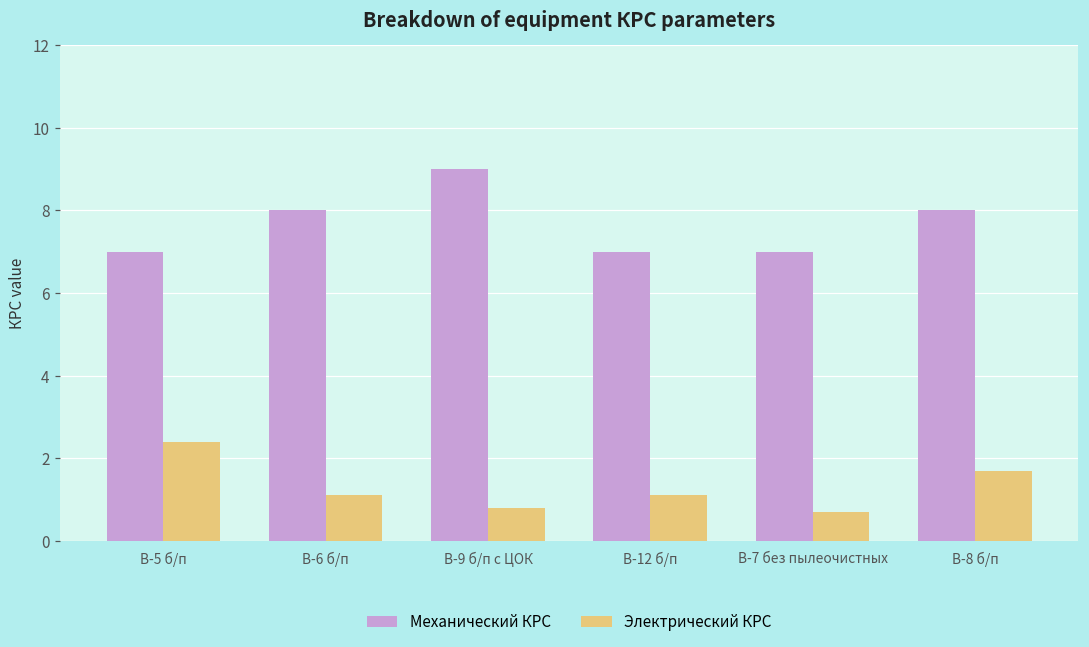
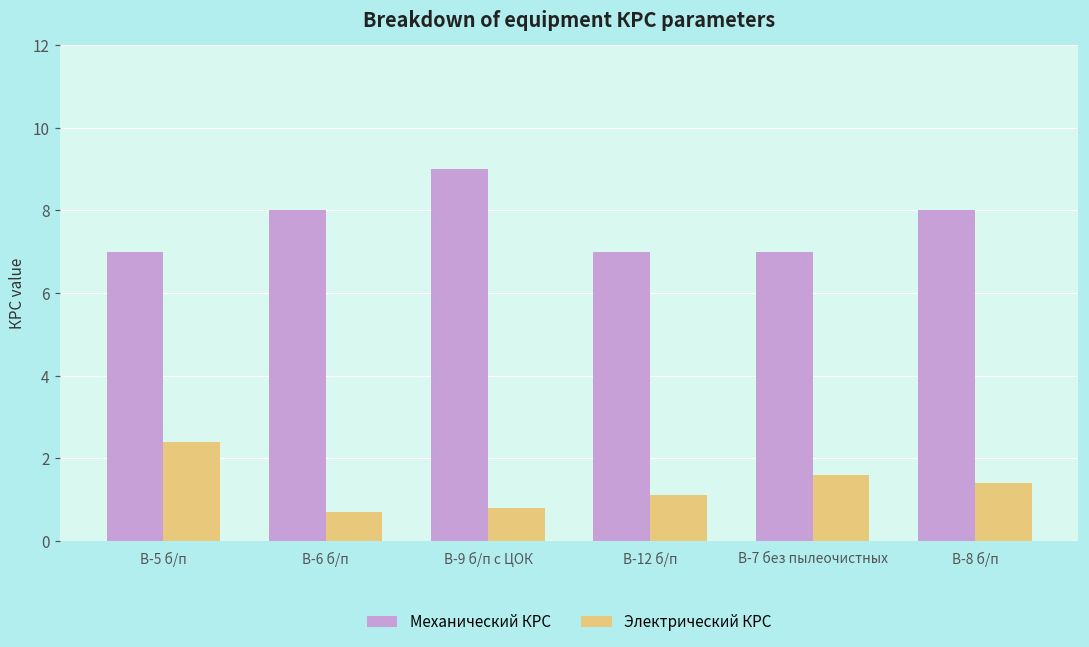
  {
    "Механический КРС": {
      "В-5 б/п": 7.0,
      "В-6 б/п": 8.0,
      "В-9 б/п с ЦОК": 9.0,
      "В-12 б/п": 7.0,
      "В-7 без пылеочистных": 7.0,
      "В-8 б/п": 8.0
    },
    "Электрический КРС": {
      "В-5 б/п": 2.4,
-     "В-6 б/п": 1.1,
+     "В-6 б/п": 0.7,
      "В-9 б/п с ЦОК": 0.8,
      "В-12 б/п": 1.1,
-     "В-7 без пылеочистных": 0.7,
-     "В-8 б/п": 1.7
+     "В-7 без пылеочистных": 1.6,
+     "В-8 б/п": 1.4
    }
  }
